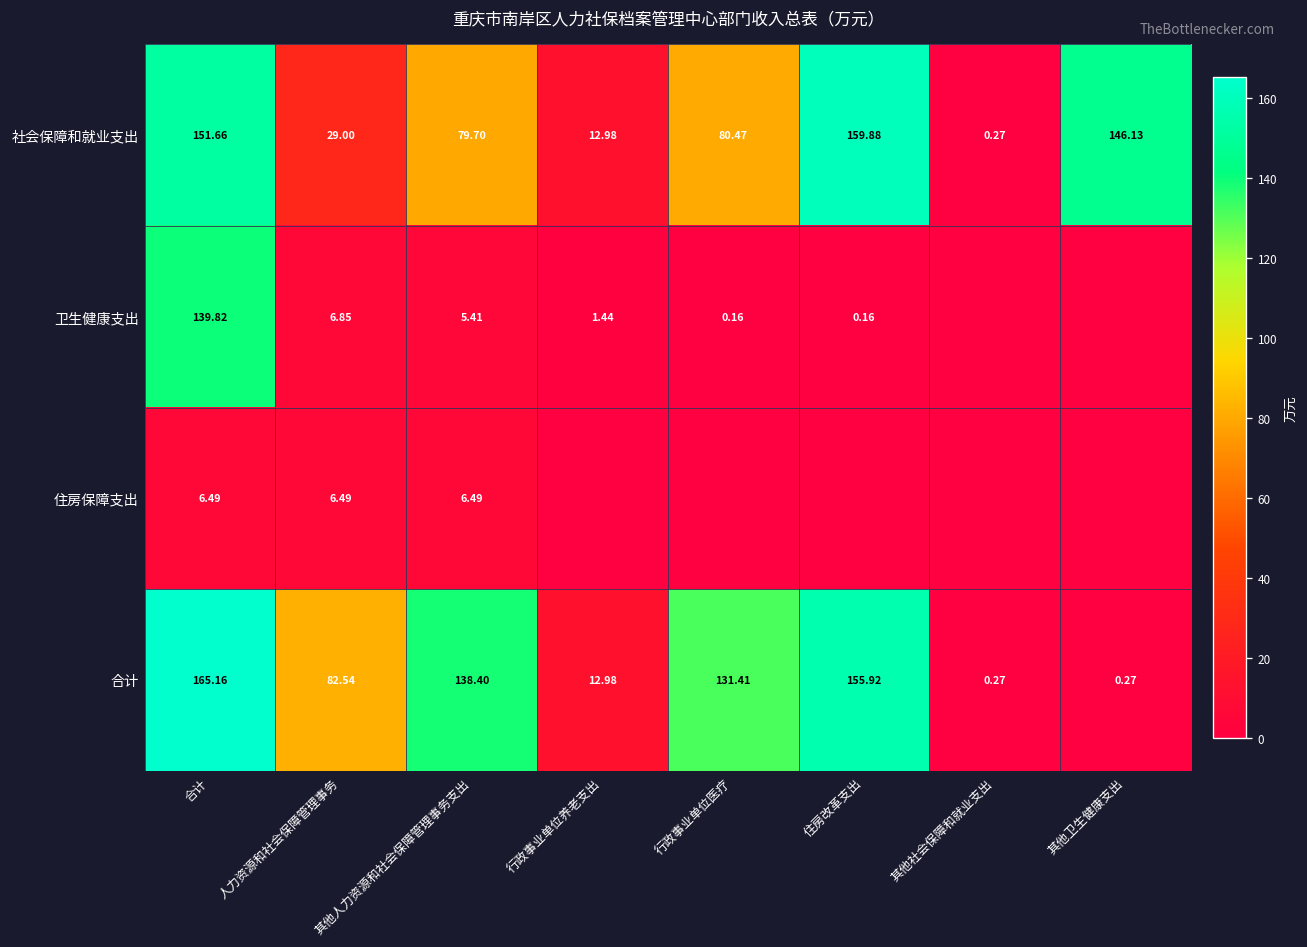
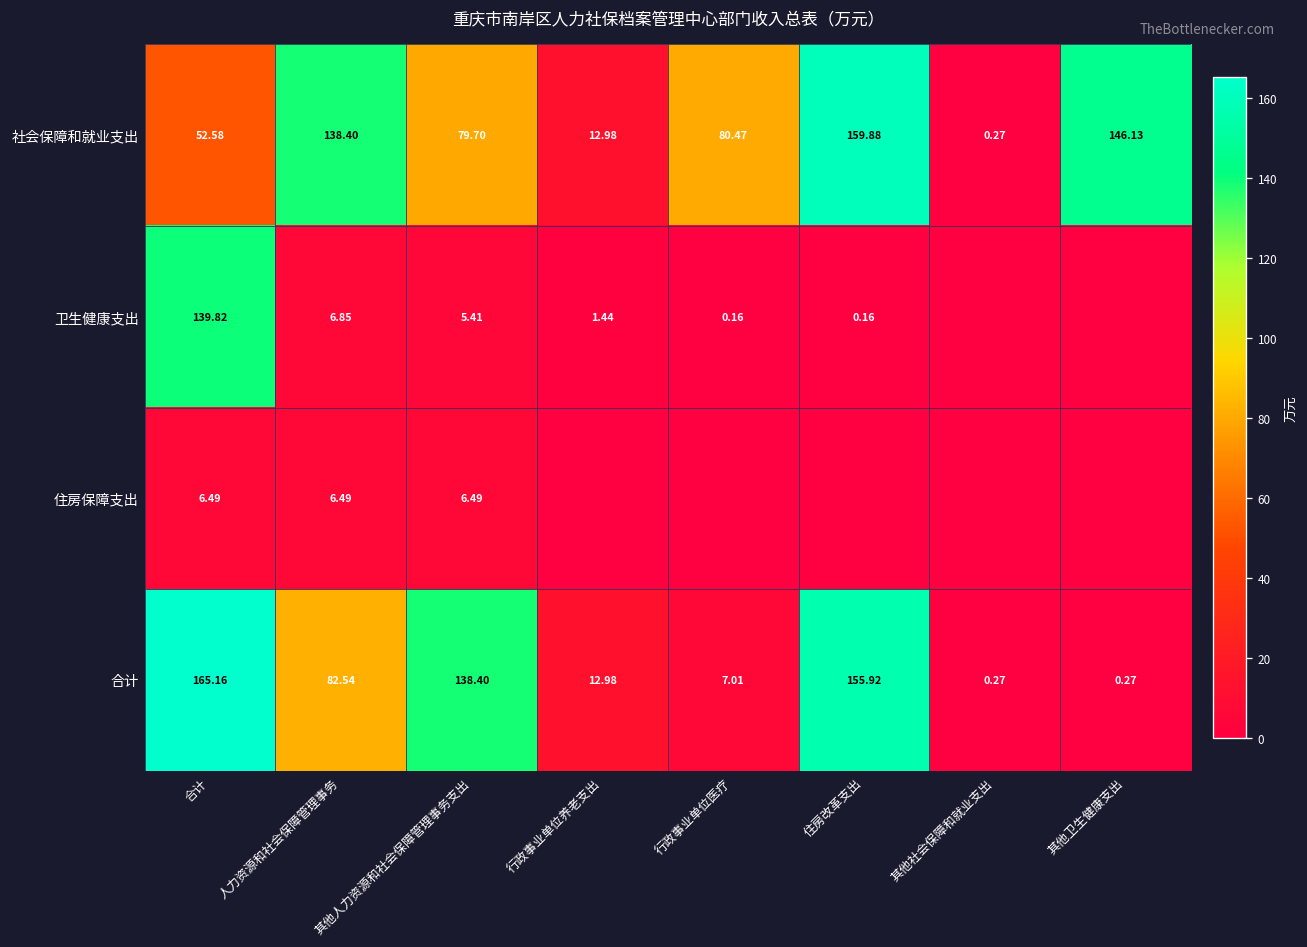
  {
    "社会保障和就业支出": {
-     "合计": 151.66,
-     "人力资源和社会保障管理事务": 29.00,
+     "合计": 52.58,
+     "人力资源和社会保障管理事务": 138.40,
      "其他人力资源和社会保障管理事务支出": 79.70,
      "行政事业单位养老支出": 12.98,
      "行政事业单位医疗": 80.47,
      "住房改革支出": 159.88,
      "其他社会保障和就业支出": 0.27,
      "其他卫生健康支出": 146.13
    },
    "卫生健康支出": {
      "合计": 139.82,
      "人力资源和社会保障管理事务": 6.85,
      "其他人力资源和社会保障管理事务支出": 5.41,
      "行政事业单位养老支出": 1.44,
      "行政事业单位医疗": 0.16,
      "住房改革支出": 0.16
    },
    "住房保障支出": {
      "合计": 6.49,
      "人力资源和社会保障管理事务": 6.49,
      "其他人力资源和社会保障管理事务支出": 6.49
    },
    "合计": {
      "合计": 165.16,
      "人力资源和社会保障管理事务": 82.54,
      "其他人力资源和社会保障管理事务支出": 138.40,
      "行政事业单位养老支出": 12.98,
-     "行政事业单位医疗": 131.41,
+     "行政事业单位医疗": 7.01,
      "住房改革支出": 155.92,
      "其他社会保障和就业支出": 0.27,
      "其他卫生健康支出": 0.27
    }
  }
